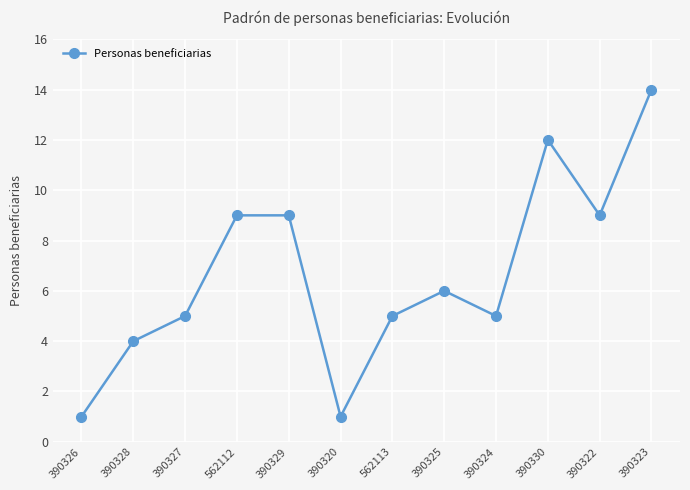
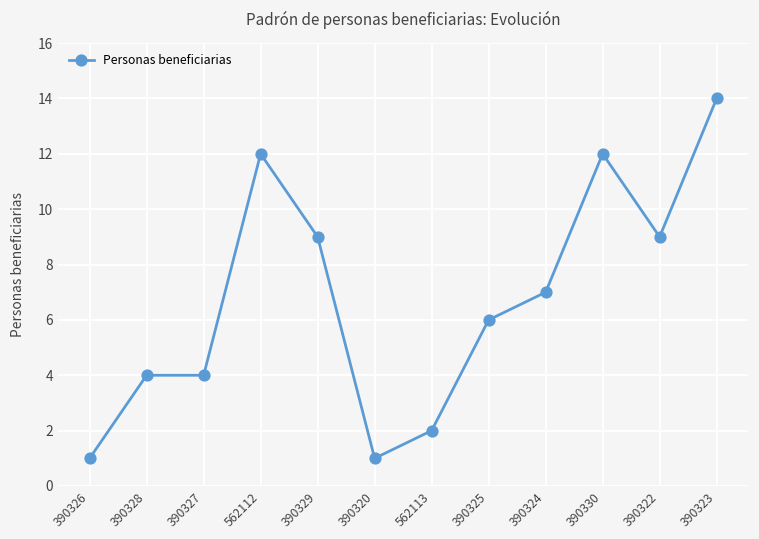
  {
    "390326": 1,
    "390328": 4,
-   "390327": 5,
-   "562112": 9,
+   "390327": 4,
+   "562112": 12,
    "390329": 9,
    "390320": 1,
-   "562113": 5,
+   "562113": 2,
    "390325": 6,
-   "390324": 5,
+   "390324": 7,
    "390330": 12,
    "390322": 9,
    "390323": 14
  }
